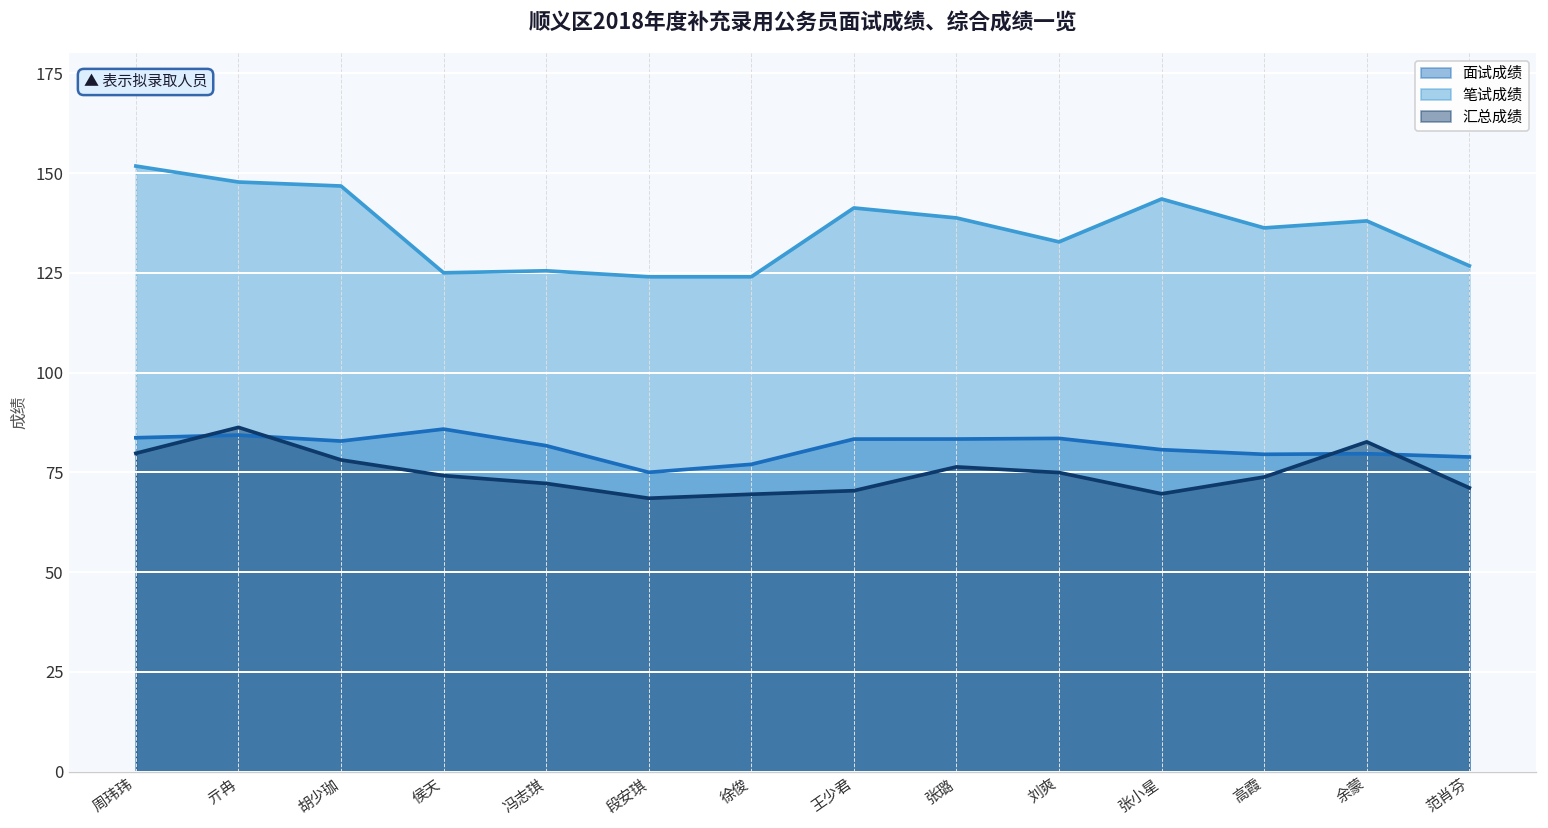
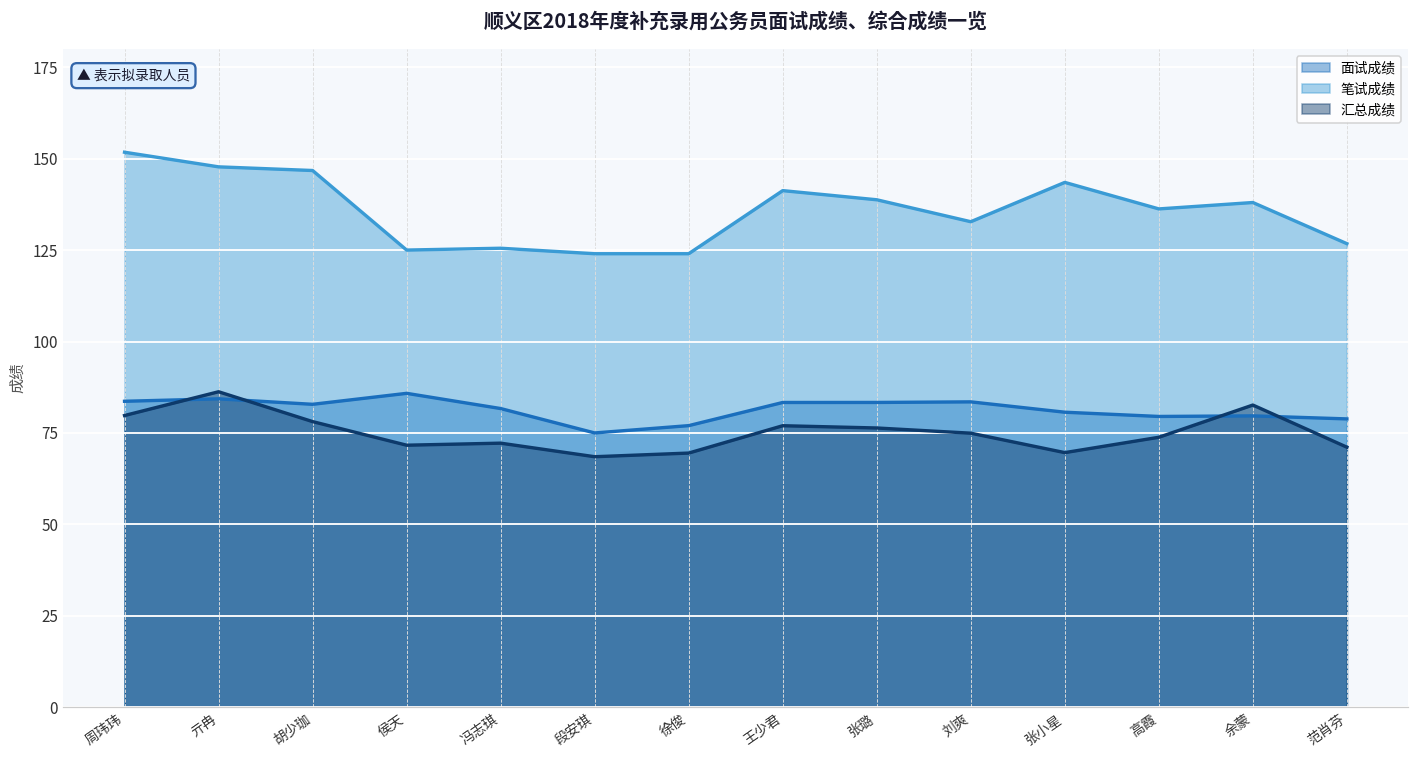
  {
    "汇总成绩": {
      "周玮玮": 80,
      "亓冉": 86,
      "胡少珈": 78,
-     "侯天": 74,
+     "侯天": 72,
      "冯志琪": 72,
      "段安琪": 69,
      "徐俊": 70,
-     "王少君": 70,
+     "王少君": 77,
      "张璐": 76,
      "刘爽": 75,
      "张小星": 70,
      "高霞": 74,
      "余蒙": 83,
      "范肖芬": 71
    }
  }
